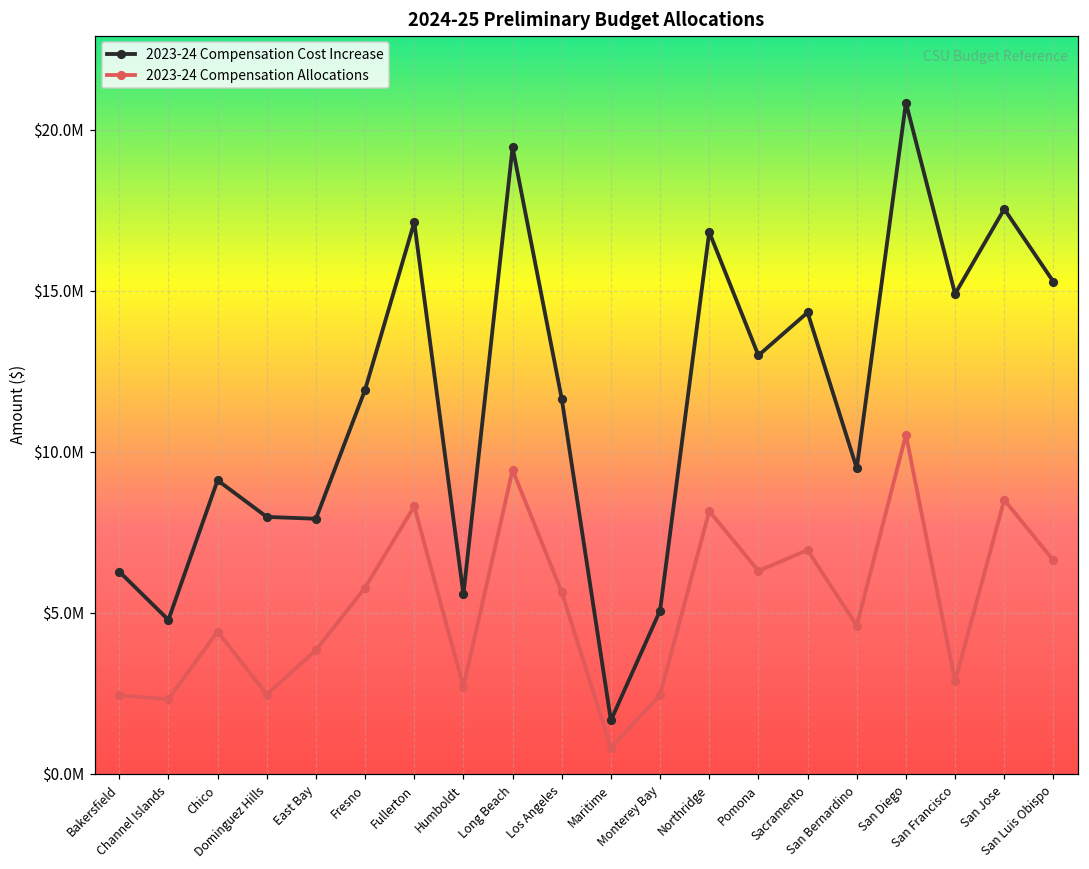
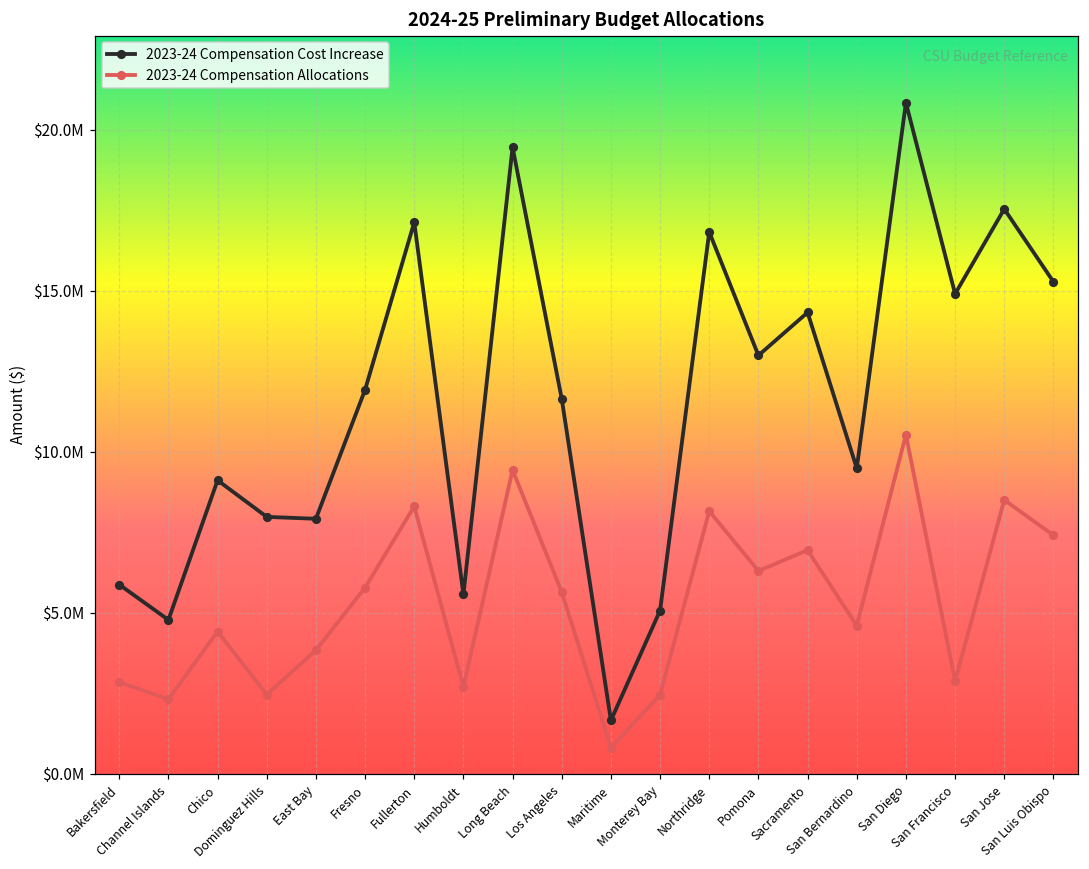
  {
    "2023-24 Compensation Cost Increase": {
-     "Bakersfield": "$6300000",
+     "Bakersfield": "$5900000",
      "Channel Islands": "$4800000",
      "Chico": "$9100000",
      "Dominguez Hills": "$8000000",
      "East Bay": "$7900000",
      "Fresno": "$11900000",
      "Fullerton": "$17100000",
      "Humboldt": "$5600000",
      "Long Beach": "$19500000",
      "Los Angeles": "$11600000",
      "Maritime": "$1700000",
      "Monterey Bay": "$5100000",
      "Northridge": "$16800000",
      "Pomona": "$13000000",
      "Sacramento": "$14300000",
      "San Bernardino": "$9500000",
      "San Diego": "$20800000",
      "San Francisco": "$14900000",
      "San Jose": "$17500000",
      "San Luis Obispo": "$15300000"
    },
    "2023-24 Compensation Allocations": {
-     "Bakersfield": "$2400000",
+     "Bakersfield": "$2900000",
      "Channel Islands": "$2300000",
      "Chico": "$4400000",
      "Dominguez Hills": "$2500000",
      "East Bay": "$3800000",
      "Fresno": "$5800000",
      "Fullerton": "$8300000",
      "Humboldt": "$2700000",
      "Long Beach": "$9400000",
      "Los Angeles": "$5600000",
      "Maritime": "$800000",
      "Monterey Bay": "$2500000",
      "Northridge": "$8200000",
      "Pomona": "$6300000",
      "Sacramento": "$6900000",
      "San Bernardino": "$4600000",
      "San Diego": "$10500000",
      "San Francisco": "$2900000",
      "San Jose": "$8500000",
-     "San Luis Obispo": "$6600000"
+     "San Luis Obispo": "$7400000"
    }
  }
